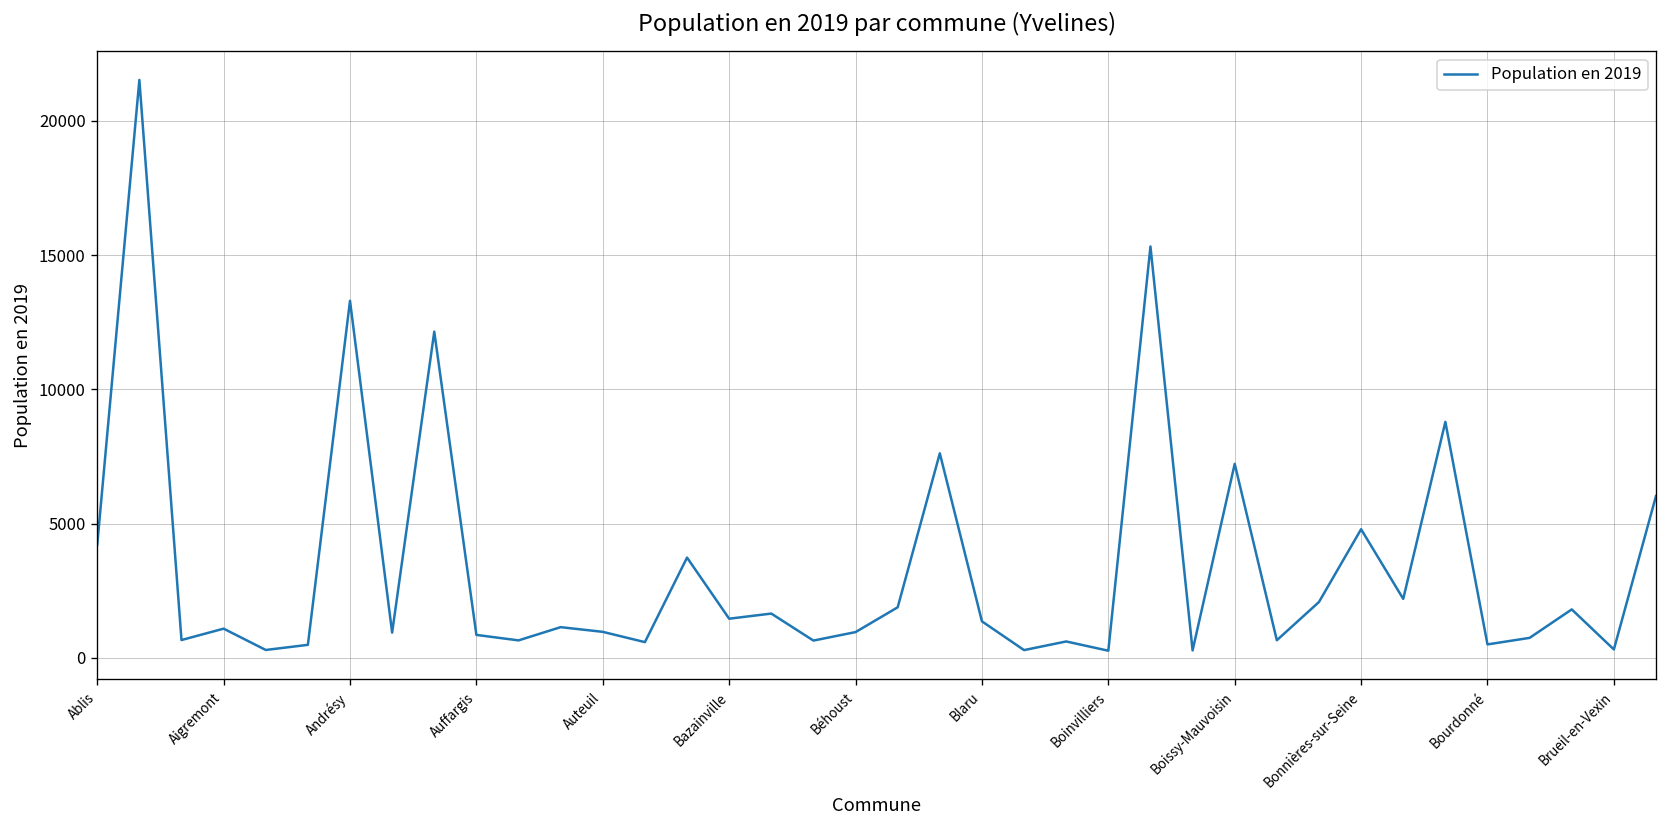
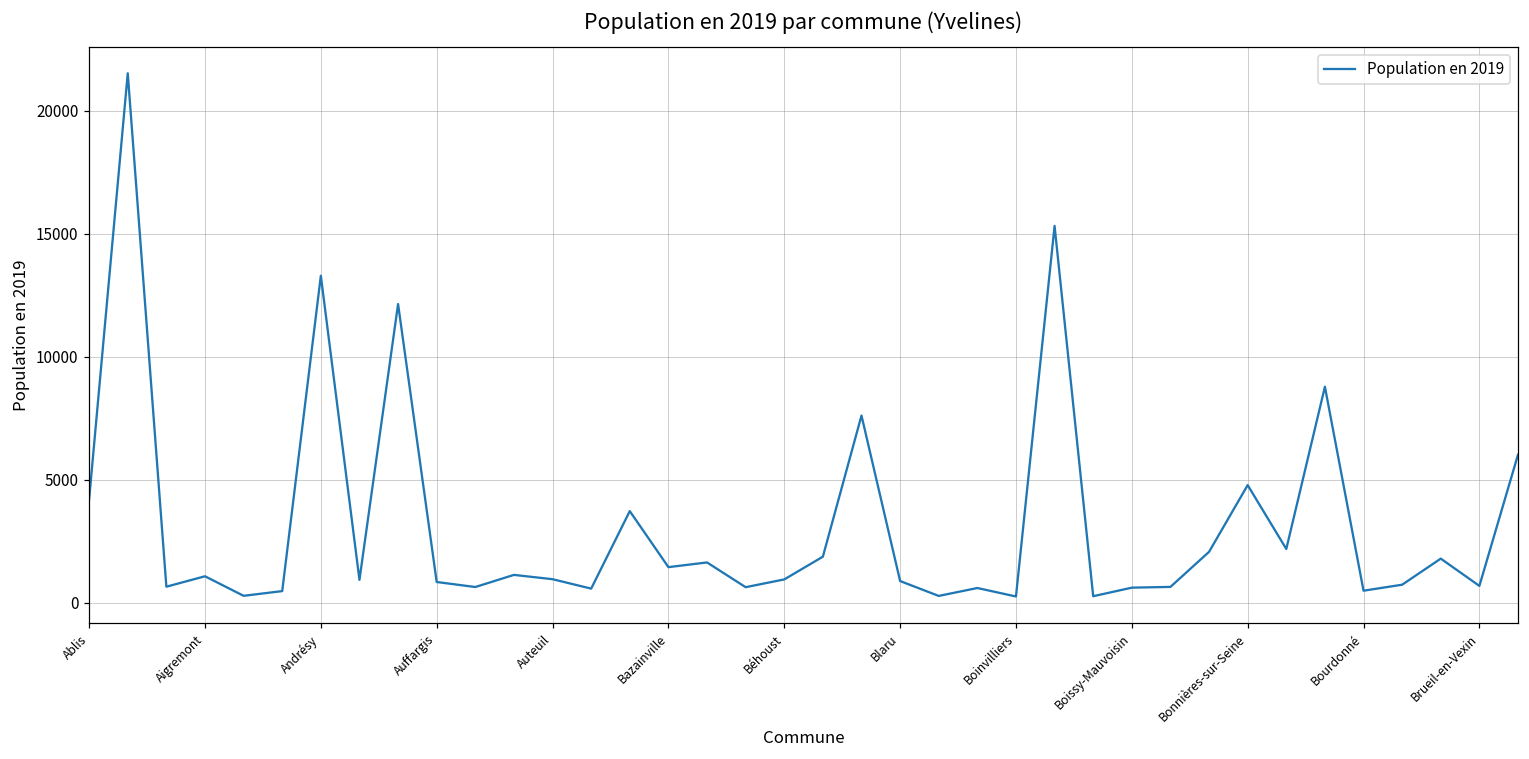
  {
    "Ablis": 4200,
    "Aigremont": 1100,
    "Andrésy": 13300,
    "Auffargis": 900,
    "Auteuil": 1000,
    "Bazainville": 1500,
    "Béhoust": 1000,
-   "Blaru": 1400,
+   "Blaru": 900,
    "Boinvilliers": 300,
-   "Boissy-Mauvoisin": 7200,
+   "Boissy-Mauvoisin": 600,
    "Bonnières-sur-Seine": 4800,
    "Bourdonné": 500,
-   "Brueil-en-Vexin": 300
+   "Brueil-en-Vexin": 700
  }
